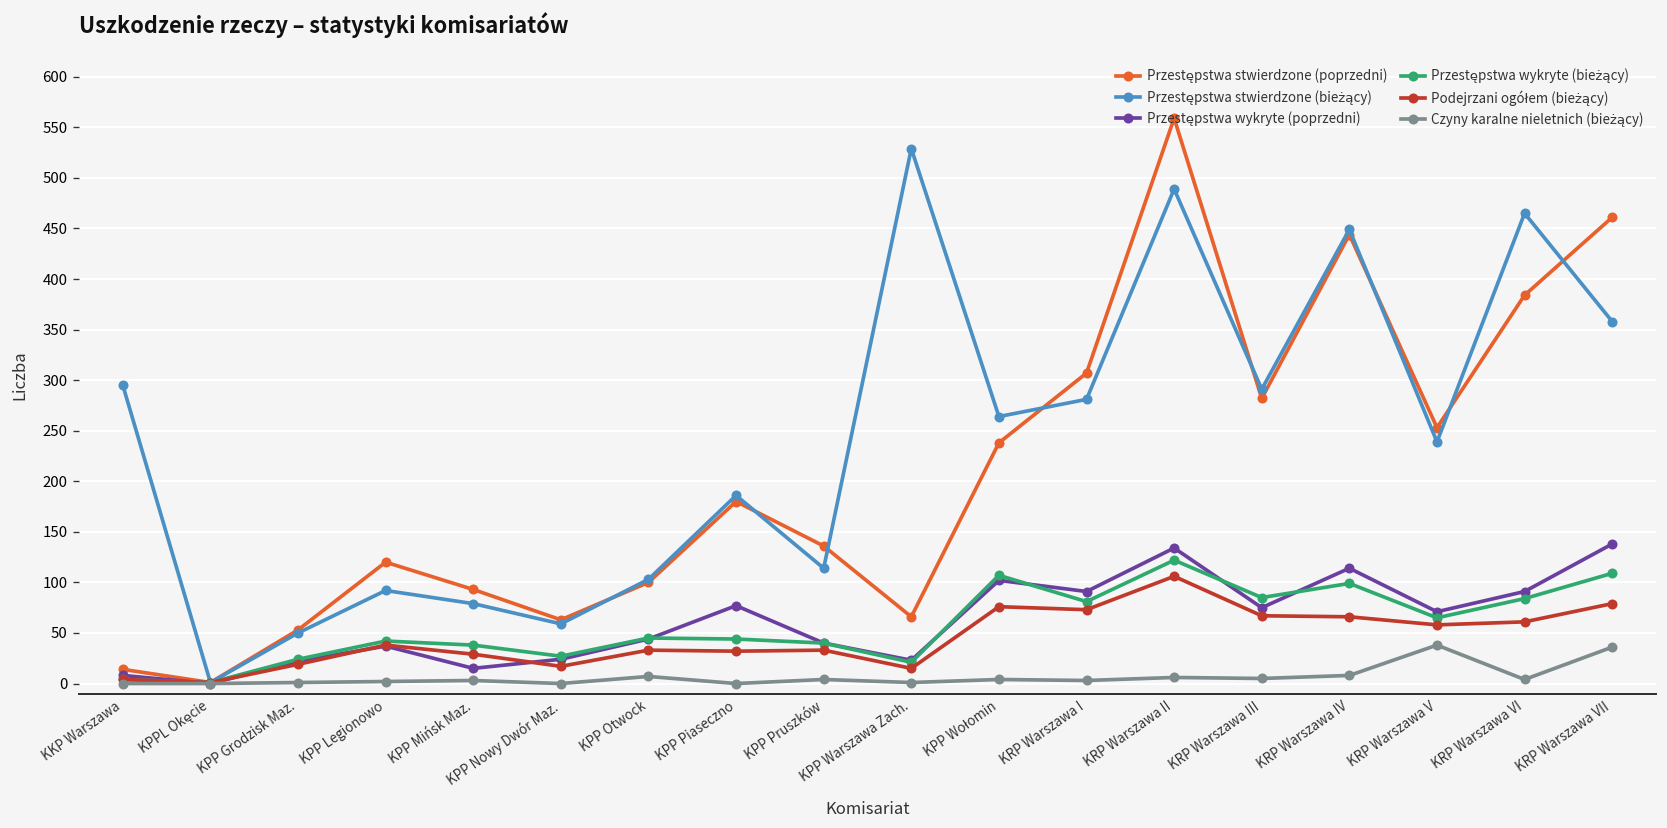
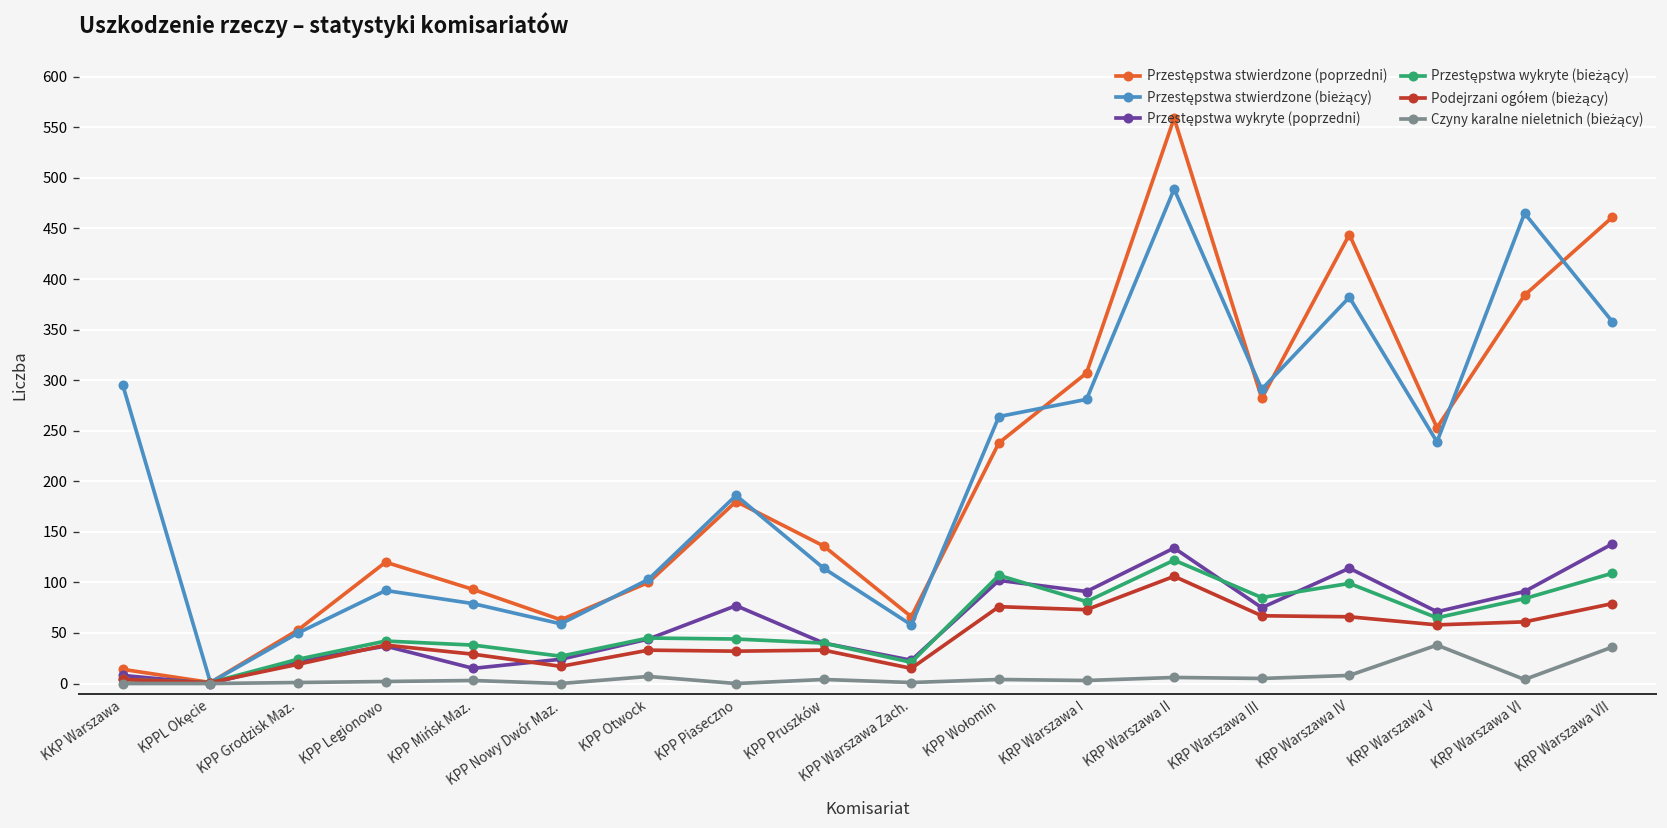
  {
    "Przestępstwa stwierdzone (bieżący)": {
      "KKP Warszawa": 300,
      "KPP Grodzisk Maz.": 50,
      "KPP Legionowo": 90,
      "KPP Mińsk Maz.": 80,
      "KPP Nowy Dwór Maz.": 60,
      "KPP Piaseczno": 190,
      "KPP Pruszków": 110,
-     "KPP Warszawa Zach.": 530,
+     "KPP Warszawa Zach.": 60,
      "KPP Wołomin": 260,
      "KRP Warszawa I": 280,
      "KRP Warszawa II": 490,
      "KRP Warszawa III": 290,
-     "KRP Warszawa IV": 450,
+     "KRP Warszawa IV": 380,
      "KRP Warszawa V": 240,
      "KRP Warszawa VI": 470,
      "KRP Warszawa VII": 360
    },
    "Przestępstwa wykryte (poprzedni)": {
      "KKP Warszawa": 10,
      "KPP Mińsk Maz.": 20,
      "KPP Piaseczno": 80,
      "KPP Wołomin": 100,
      "KRP Warszawa I": 90,
      "KRP Warszawa II": 130,
      "KRP Warszawa III": 80,
      "KRP Warszawa IV": 110,
      "KRP Warszawa V": 70,
      "KRP Warszawa VI": 90,
      "KRP Warszawa VII": 140
    },
    "Przestępstwa wykryte (bieżący)": {
      "KPP Legionowo": 40,
      "KPP Mińsk Maz.": 40,
      "KPP Piaseczno": 40,
      "KPP Wołomin": 110,
      "KRP Warszawa I": 80,
      "KRP Warszawa II": 120,
      "KRP Warszawa III": 90,
      "KRP Warszawa IV": 100,
      "KRP Warszawa V": 70,
      "KRP Warszawa VI": 80,
      "KRP Warszawa VII": 110
    },
    "Czyny karalne nieletnich (bieżący)": {
      "KKP Warszawa": 0,
      "KPP Grodzisk Maz.": 0,
      "KPP Legionowo": 0,
      "KPP Mińsk Maz.": 0,
      "KPP Nowy Dwór Maz.": 0,
      "KPP Otwock": 10,
      "KPP Piaseczno": 0,
      "KPP Pruszków": 0,
      "KPP Warszawa Zach.": 0,
      "KPP Wołomin": 0,
      "KRP Warszawa I": 0,
      "KRP Warszawa II": 10,
      "KRP Warszawa III": 10,
      "KRP Warszawa IV": 10,
      "KRP Warszawa V": 40,
      "KRP Warszawa VI": 0,
      "KRP Warszawa VII": 40
    }
  }
